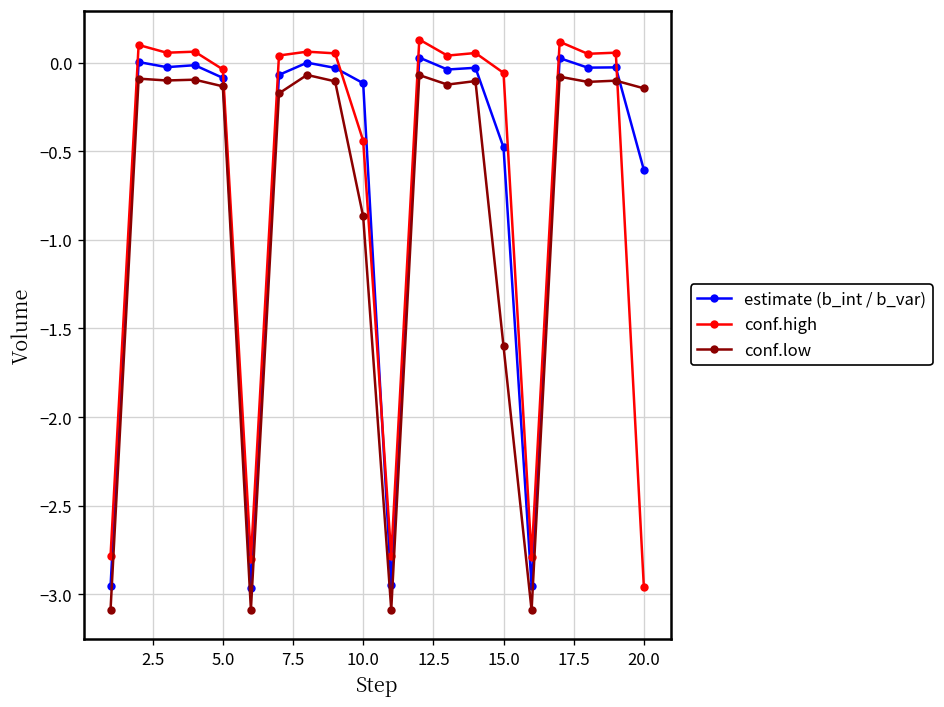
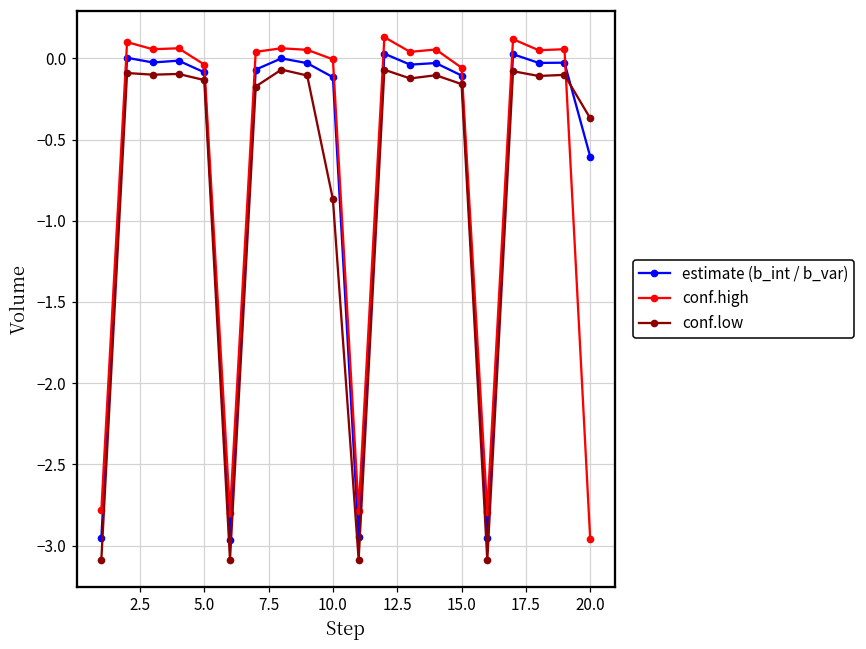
  {
    "estimate (b_int / b_var)": {
      "5.0": -0.09,
      "10.0": -0.12,
-     "15.0": -0.48,
+     "15.0": -0.11,
      "20.0": -0.61
    },
    "conf.high": {
      "5.0": -0.04,
-     "10.0": -0.44,
+     "10.0": -0.01,
      "15.0": -0.06,
      "20.0": -2.96
    },
    "conf.low": {
      "5.0": -0.13,
      "10.0": -0.87,
-     "15.0": -1.60,
-     "20.0": -0.15
+     "15.0": -0.16,
+     "20.0": -0.37
    }
  }
